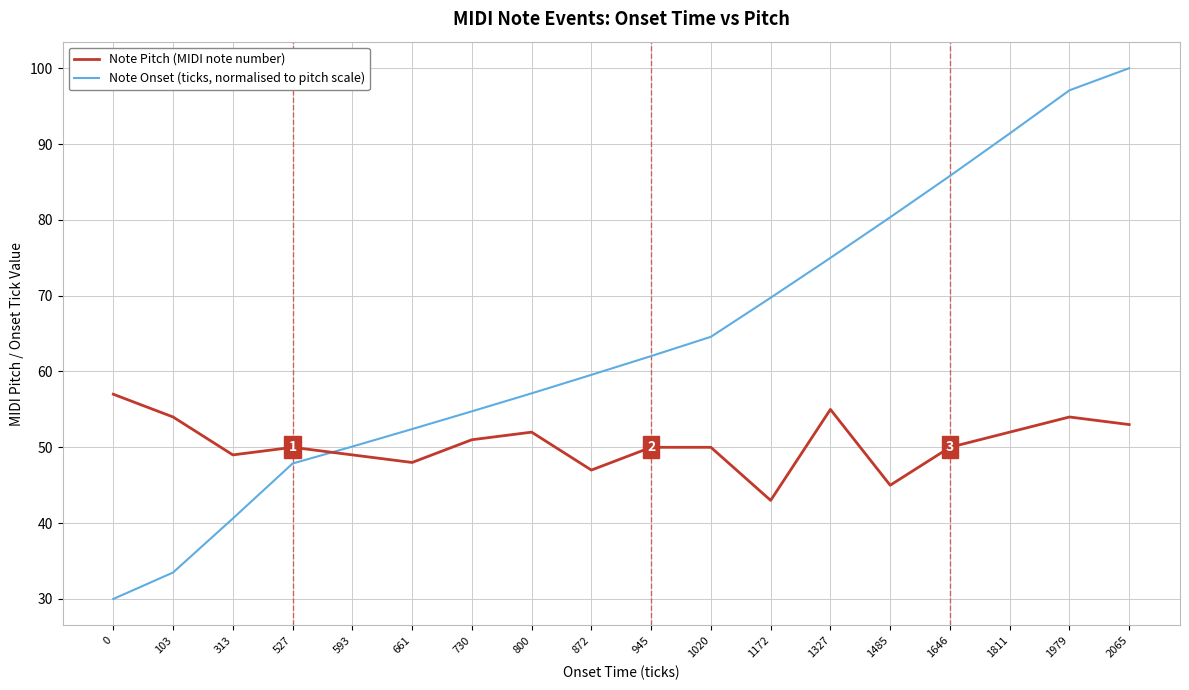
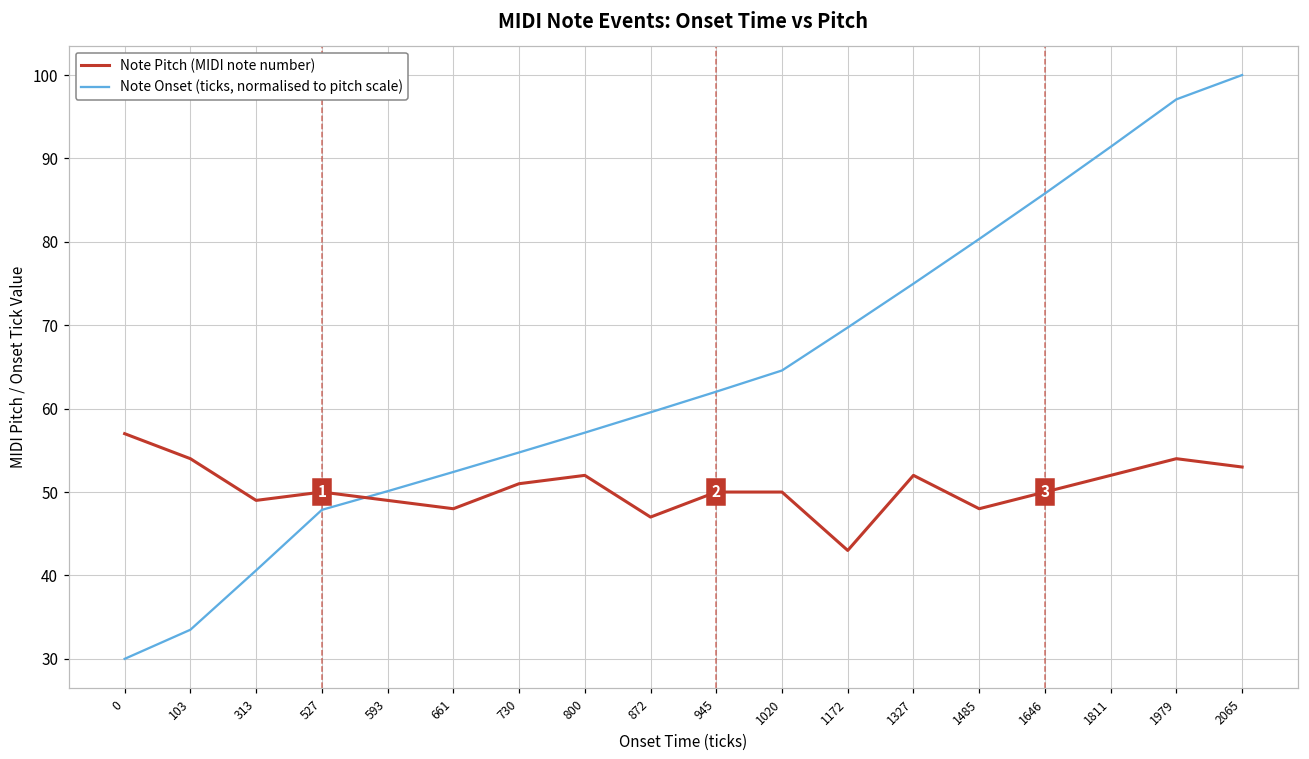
  {
    "Note Pitch (MIDI note number)": {
      "0": 57,
      "103": 54,
      "313": 49,
      "593": 49,
      "661": 48,
      "730": 51,
      "800": 52,
      "872": 47,
      "1020": 50,
      "1172": 43,
-     "1327": 55,
-     "1485": 45,
+     "1327": 52,
+     "1485": 48,
      "1811": 52,
      "1979": 54,
      "2065": 53
    },
    "Note Onset (ticks, normalised to pitch scale)": {
      "0": 30,
      "103": 33,
      "313": 41,
      "527": 48,
      "593": 50,
      "661": 52,
      "730": 55,
      "800": 57,
      "872": 60,
      "945": 62,
      "1020": 65,
      "1172": 70,
      "1327": 75,
      "1485": 80,
      "1646": 86,
      "1811": 91,
      "1979": 97,
      "2065": 100
    }
  }
